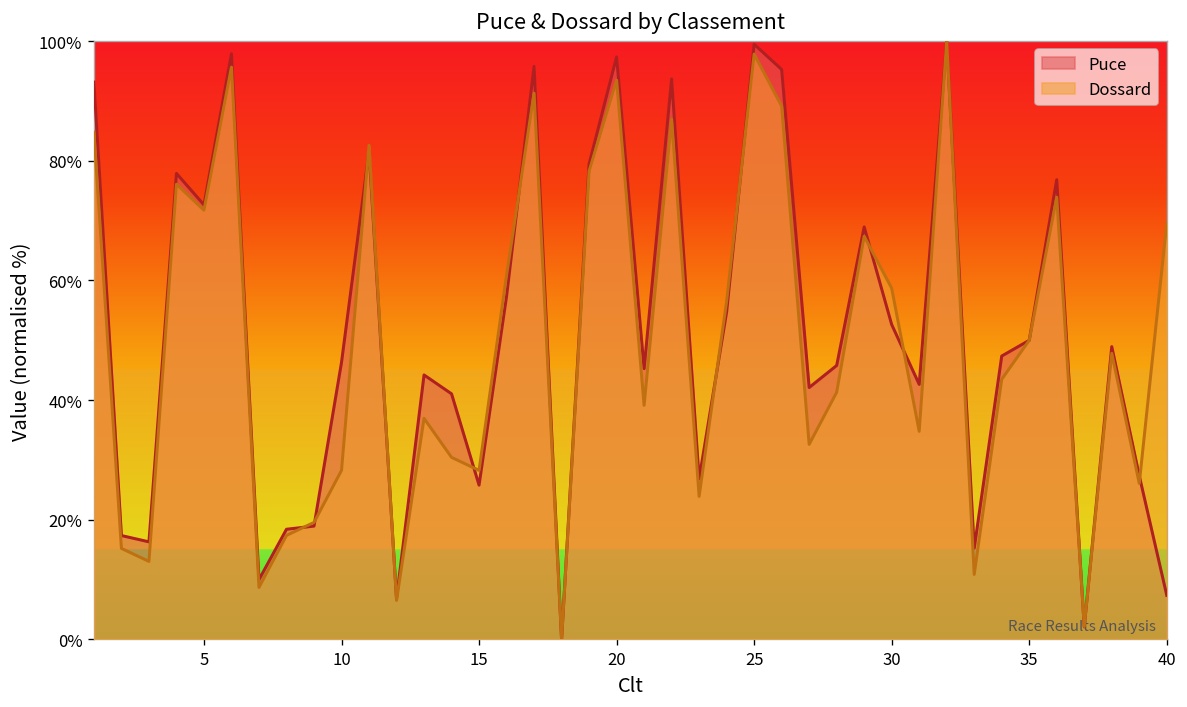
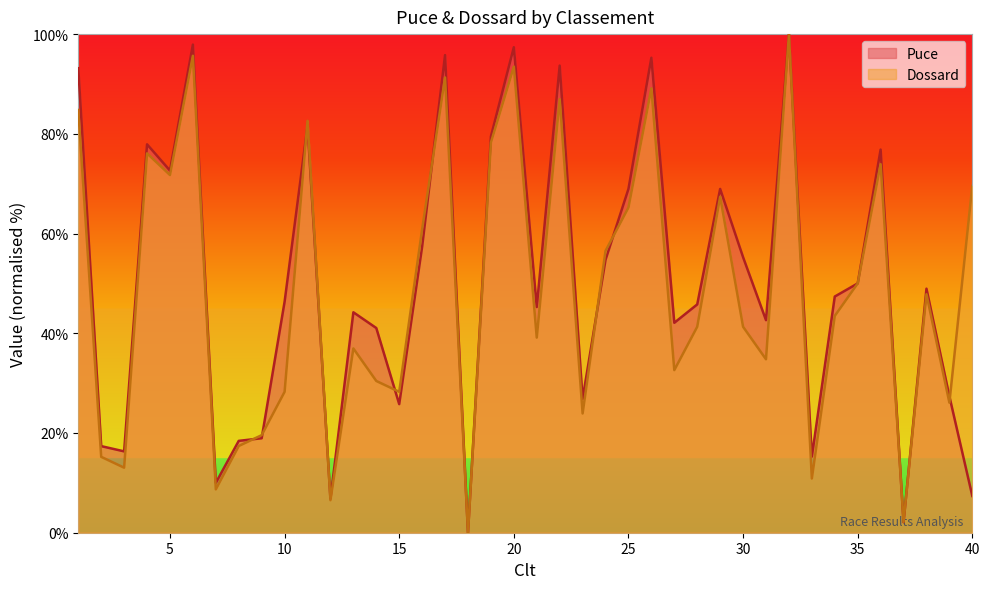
  {
    "Puce": {
      "5": "73%",
      "10": "46%",
      "15": "26%",
      "20": "97%",
-     "25": "99%",
-     "30": "53%",
+     "25": "69%",
+     "30": "55%",
      "40": "7%"
    },
    "Dossard": {
      "5": "72%",
      "10": "28%",
      "15": "28%",
      "20": "93%",
-     "25": "98%",
-     "30": "59%",
+     "25": "65%",
+     "30": "41%",
      "40": "70%"
    }
  }
